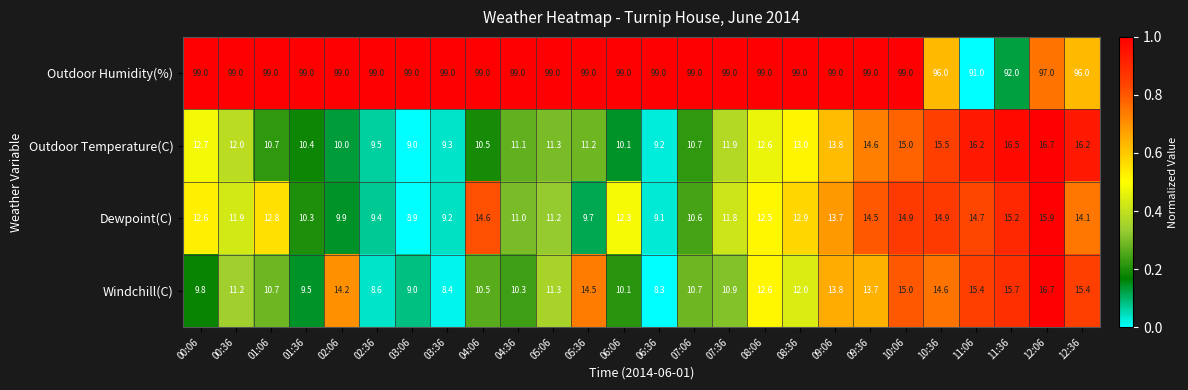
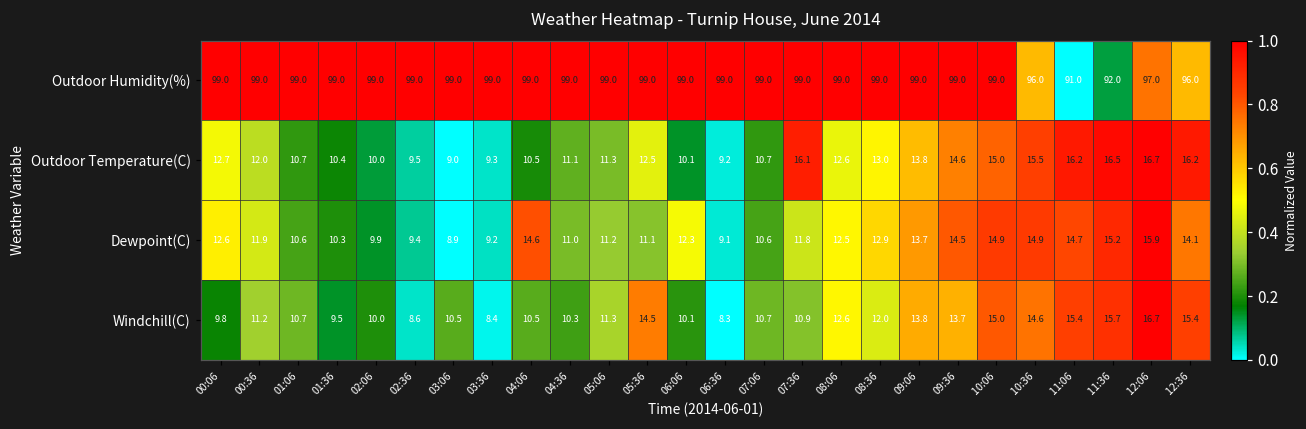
  {
    "Outdoor Humidity(%)": {
      "00:06": 99.0,
      "00:36": 99.0,
      "01:06": 99.0,
      "01:36": 99.0,
      "02:06": 99.0,
      "02:36": 99.0,
      "03:06": 99.0,
      "03:36": 99.0,
      "04:06": 99.0,
      "04:36": 99.0,
      "05:06": 99.0,
      "05:36": 99.0,
      "06:06": 99.0,
      "06:36": 99.0,
      "07:06": 99.0,
      "07:36": 99.0,
      "08:06": 99.0,
      "08:36": 99.0,
      "09:06": 99.0,
      "09:36": 99.0,
      "10:06": 99.0,
      "10:36": 96.0,
      "11:06": 91.0,
      "11:36": 92.0,
      "12:06": 97.0,
      "12:36": 96.0
    },
    "Outdoor Temperature(C)": {
      "00:06": 12.7,
      "00:36": 12.0,
      "01:06": 10.7,
      "01:36": 10.4,
      "02:06": 10.0,
      "02:36": 9.5,
      "03:06": 9.0,
      "03:36": 9.3,
      "04:06": 10.5,
      "04:36": 11.1,
      "05:06": 11.3,
-     "05:36": 11.2,
+     "05:36": 12.5,
      "06:06": 10.1,
      "06:36": 9.2,
      "07:06": 10.7,
-     "07:36": 11.9,
+     "07:36": 16.1,
      "08:06": 12.6,
      "08:36": 13.0,
      "09:06": 13.8,
      "09:36": 14.6,
      "10:06": 15.0,
      "10:36": 15.5,
      "11:06": 16.2,
      "11:36": 16.5,
      "12:06": 16.7,
      "12:36": 16.2
    },
    "Dewpoint(C)": {
      "00:06": 12.6,
      "00:36": 11.9,
-     "01:06": 12.8,
+     "01:06": 10.6,
      "01:36": 10.3,
      "02:06": 9.9,
      "02:36": 9.4,
      "03:06": 8.9,
      "03:36": 9.2,
      "04:06": 14.6,
      "04:36": 11.0,
      "05:06": 11.2,
-     "05:36": 9.7,
+     "05:36": 11.1,
      "06:06": 12.3,
      "06:36": 9.1,
      "07:06": 10.6,
      "07:36": 11.8,
      "08:06": 12.5,
      "08:36": 12.9,
      "09:06": 13.7,
      "09:36": 14.5,
      "10:06": 14.9,
      "10:36": 14.9,
      "11:06": 14.7,
      "11:36": 15.2,
      "12:06": 15.9,
      "12:36": 14.1
    },
    "Windchill(C)": {
      "00:06": 9.8,
      "00:36": 11.2,
      "01:06": 10.7,
      "01:36": 9.5,
-     "02:06": 14.2,
+     "02:06": 10.0,
      "02:36": 8.6,
-     "03:06": 9.0,
+     "03:06": 10.5,
      "03:36": 8.4,
      "04:06": 10.5,
      "04:36": 10.3,
      "05:06": 11.3,
      "05:36": 14.5,
      "06:06": 10.1,
      "06:36": 8.3,
      "07:06": 10.7,
      "07:36": 10.9,
      "08:06": 12.6,
      "08:36": 12.0,
      "09:06": 13.8,
      "09:36": 13.7,
      "10:06": 15.0,
      "10:36": 14.6,
      "11:06": 15.4,
      "11:36": 15.7,
      "12:06": 16.7,
      "12:36": 15.4
    }
  }
